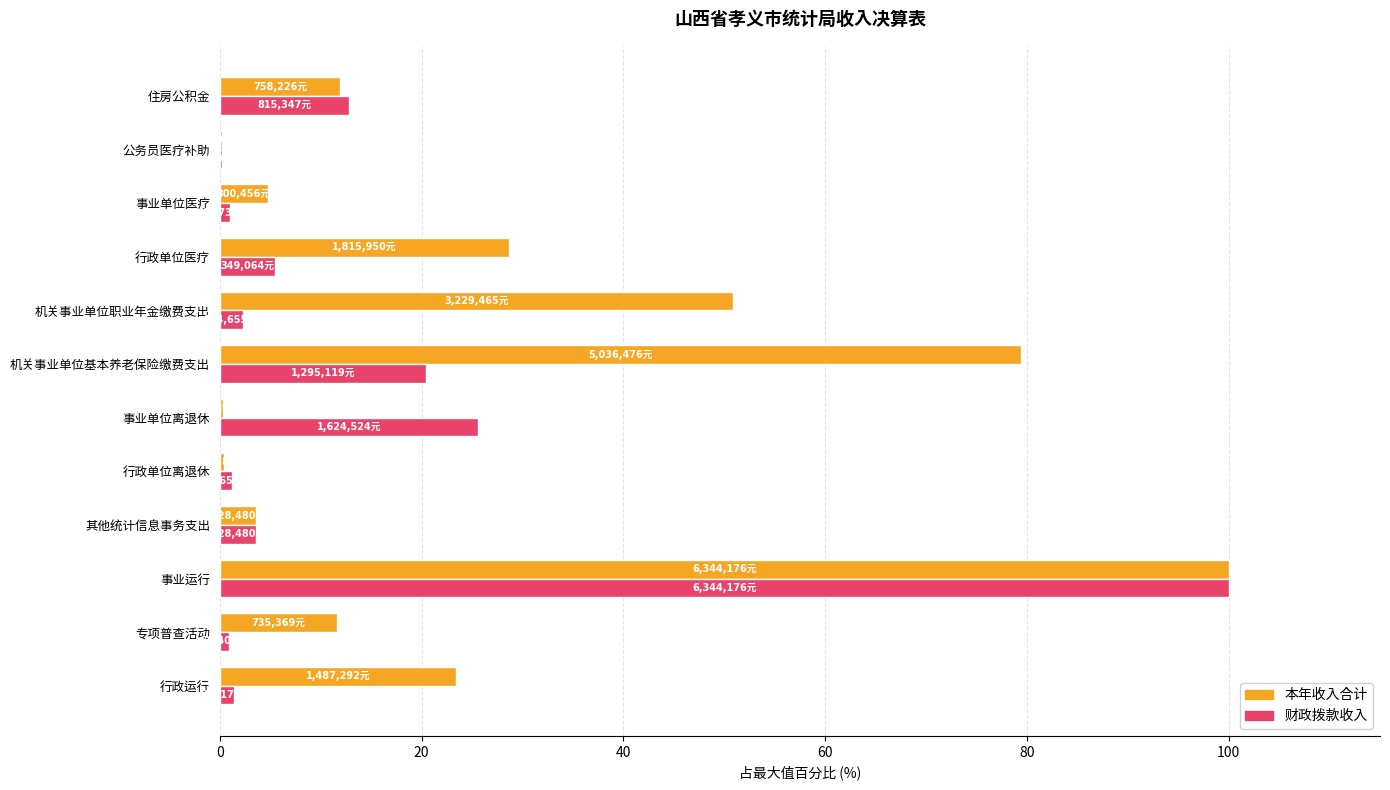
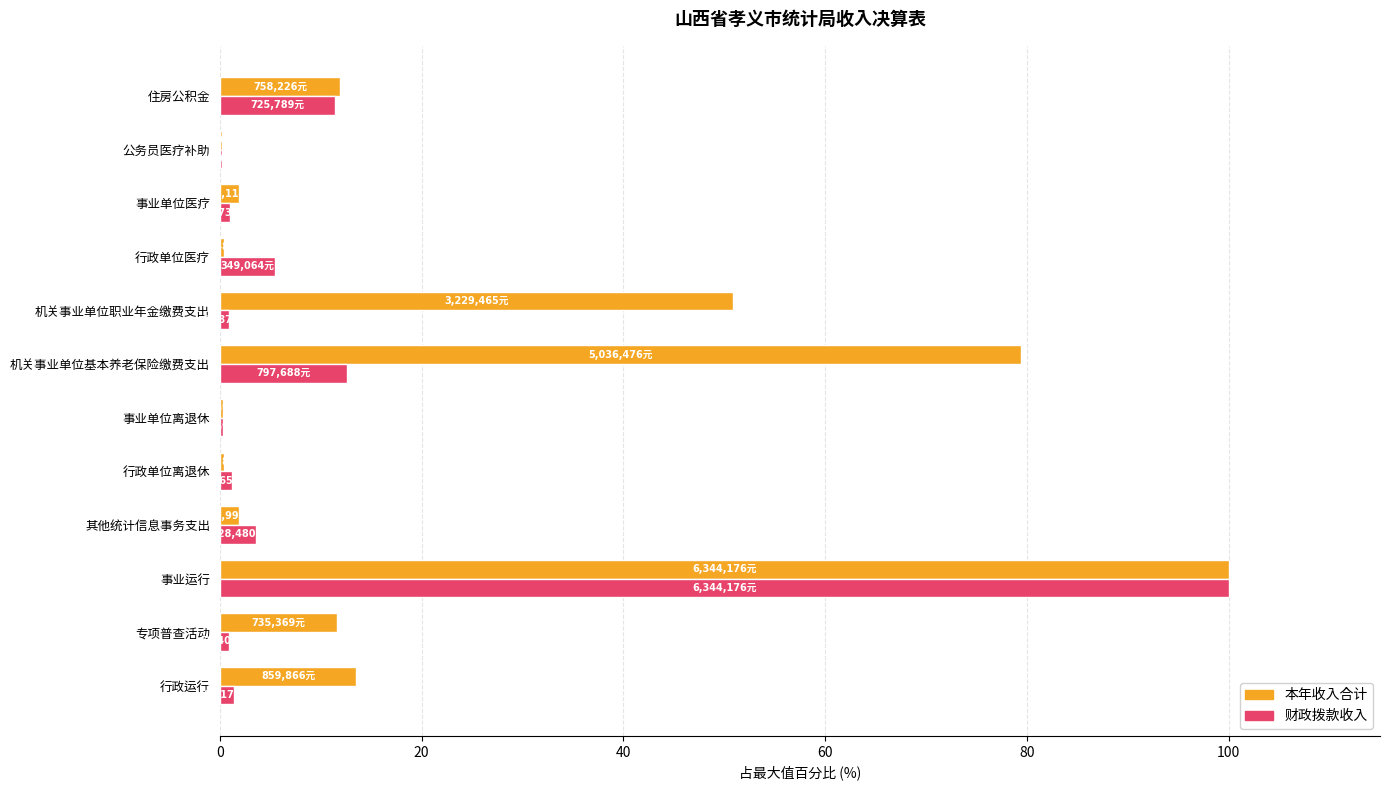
  {
    "本年收入合计": {
-     "事业单位医疗": "4.7",
-     "行政单位医疗": "28.6",
-     "其他统计信息事务支出": "3.6",
-     "行政运行": "1,487,292元"
+     "事业单位医疗": "1.9",
+     "行政单位医疗": "0.4",
+     "其他统计信息事务支出": "1.9",
+     "行政运行": "859,866元"
    },
    "财政拨款收入": {
-     "住房公积金": "815,347元",
-     "机关事业单位职业年金缴费支出": "2.3",
-     "机关事业单位基本养老保险缴费支出": "1,295,119元",
-     "事业单位离退休": "25.6"
+     "住房公积金": "725,789元",
+     "机关事业单位职业年金缴费支出": "1.0",
+     "机关事业单位基本养老保险缴费支出": "797,688元",
+     "事业单位离退休": "0.4"
    }
  }
